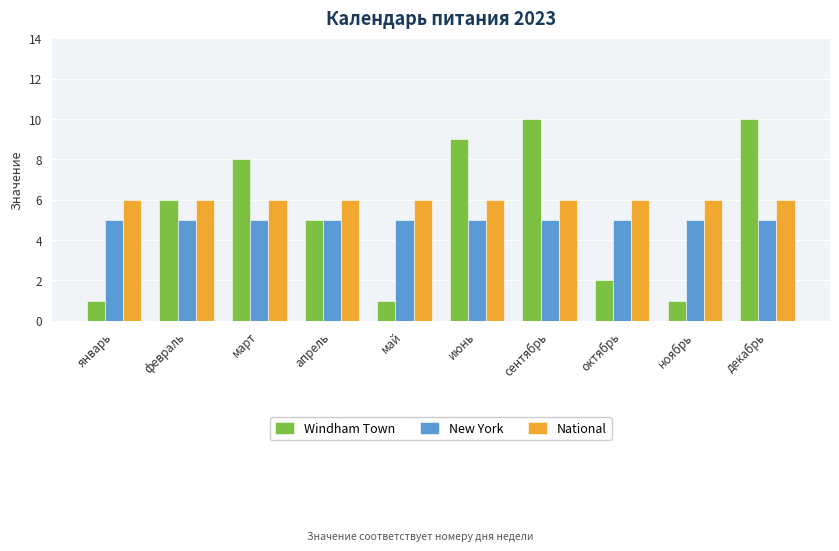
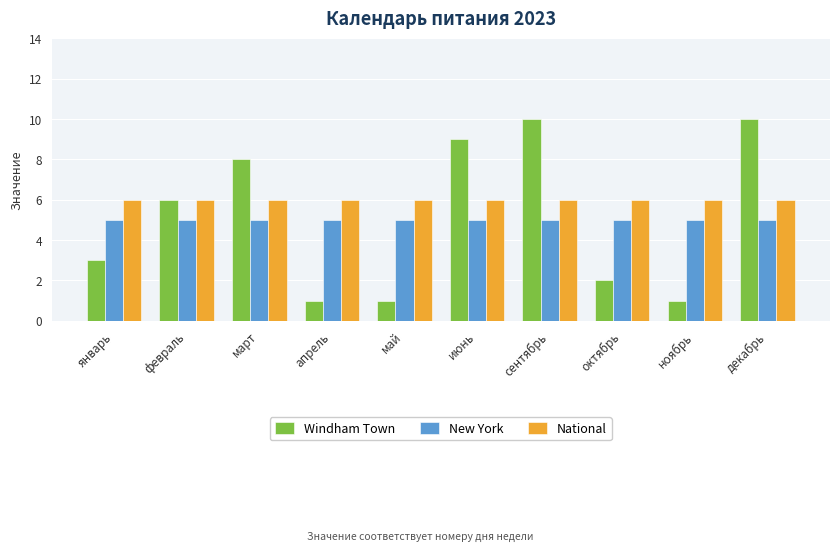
  {
    "Windham Town": {
-     "январь": 1,
+     "январь": 3,
      "февраль": 6,
      "март": 8,
-     "апрель": 5,
+     "апрель": 1,
      "май": 1,
      "июнь": 9,
      "сентябрь": 10,
      "октябрь": 2,
      "ноябрь": 1,
      "декабрь": 10
    },
    "New York": {
      "январь": 5,
      "февраль": 5,
      "март": 5,
      "апрель": 5,
      "май": 5,
      "июнь": 5,
      "сентябрь": 5,
      "октябрь": 5,
      "ноябрь": 5,
      "декабрь": 5
    },
    "National": {
      "январь": 6,
      "февраль": 6,
      "март": 6,
      "апрель": 6,
      "май": 6,
      "июнь": 6,
      "сентябрь": 6,
      "октябрь": 6,
      "ноябрь": 6,
      "декабрь": 6
    }
  }
